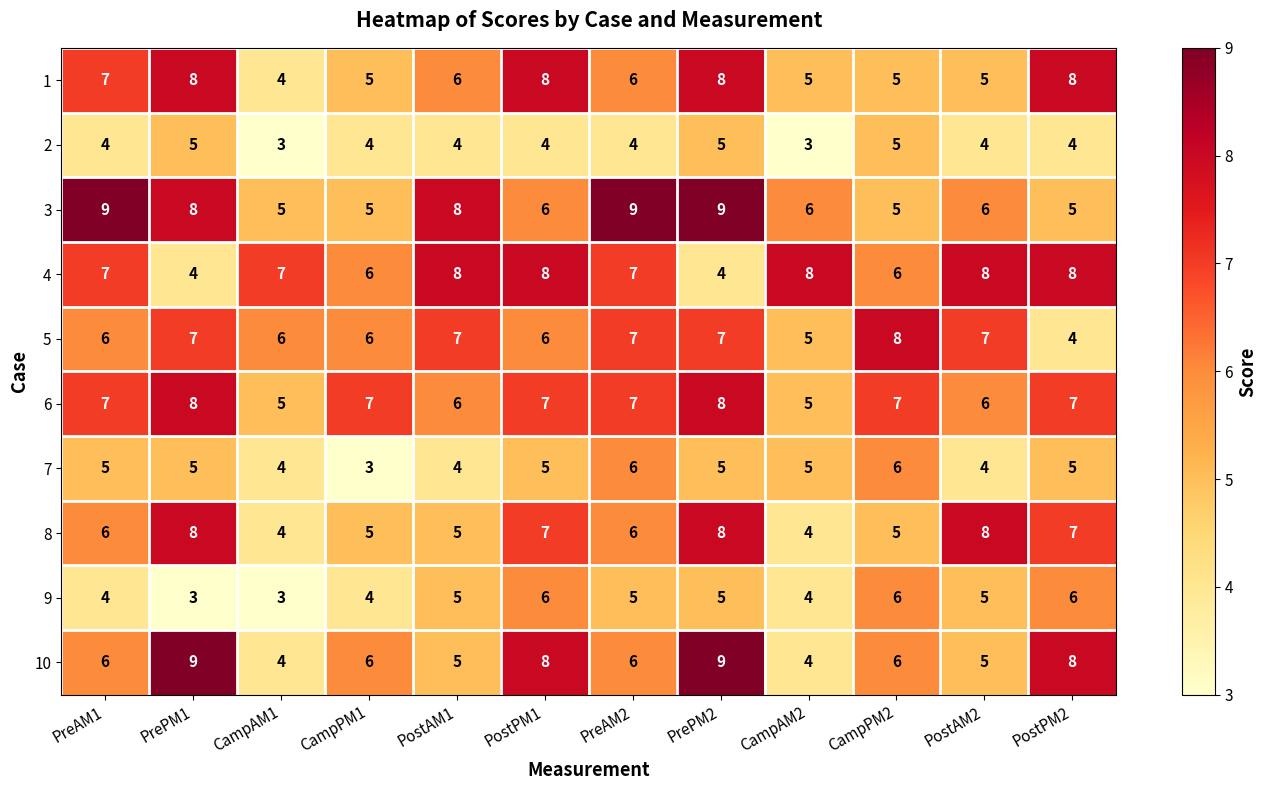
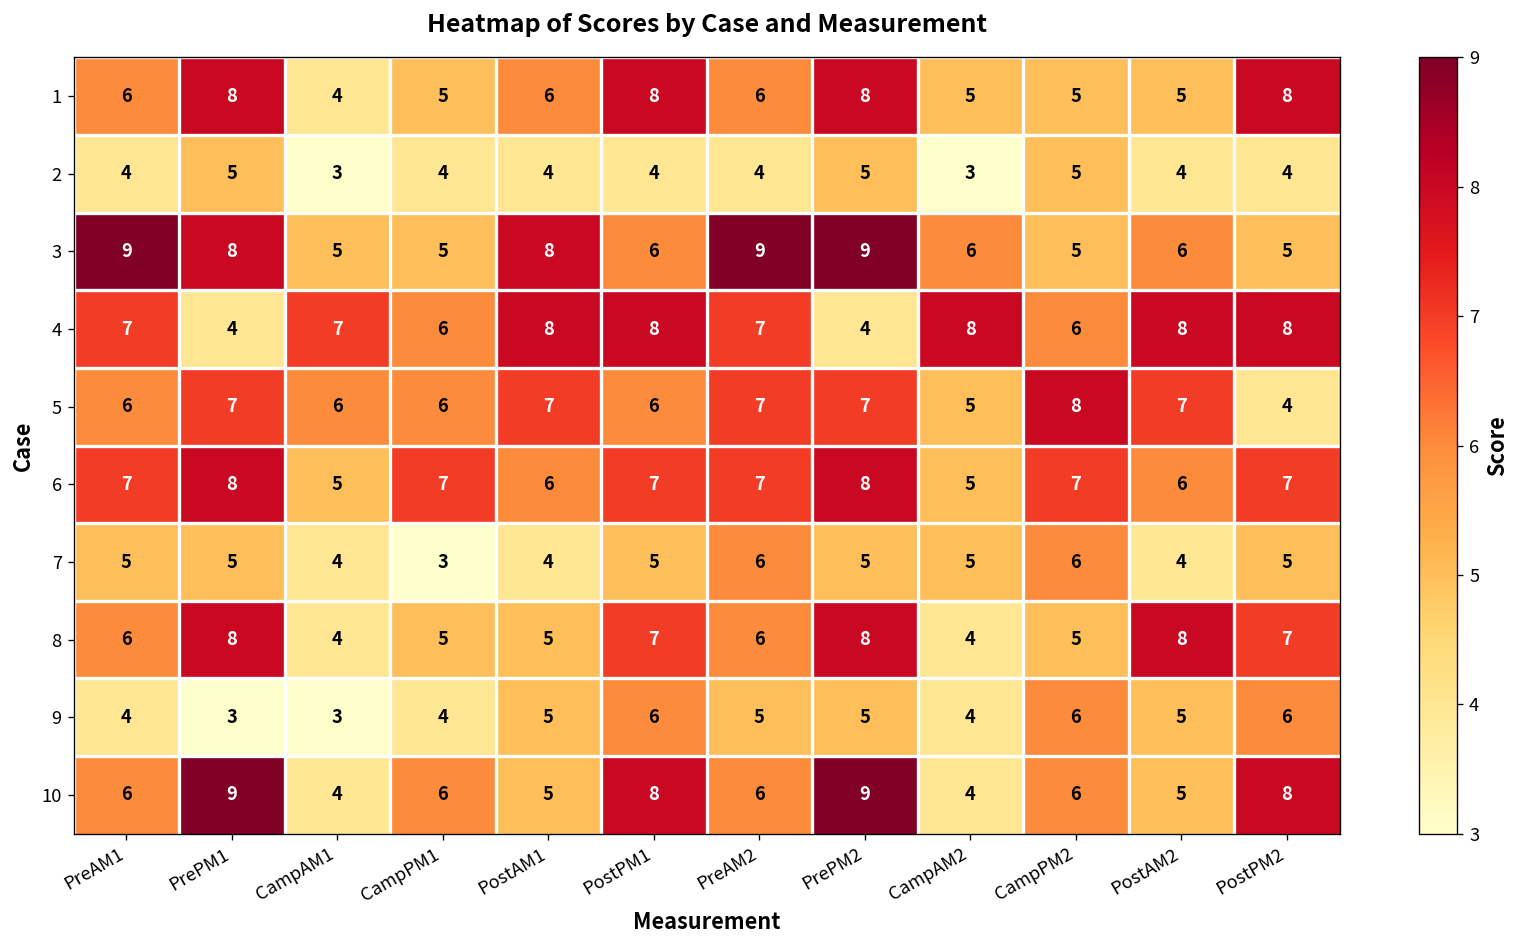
  {
    "1": {
-     "PreAM1": 7,
+     "PreAM1": 6,
      "PrePM1": 8,
      "CampAM1": 4,
      "CampPM1": 5,
      "PostAM1": 6,
      "PostPM1": 8,
      "PreAM2": 6,
      "PrePM2": 8,
      "CampAM2": 5,
      "CampPM2": 5,
      "PostAM2": 5,
      "PostPM2": 8
    },
    "2": {
      "PreAM1": 4,
      "PrePM1": 5,
      "CampAM1": 3,
      "CampPM1": 4,
      "PostAM1": 4,
      "PostPM1": 4,
      "PreAM2": 4,
      "PrePM2": 5,
      "CampAM2": 3,
      "CampPM2": 5,
      "PostAM2": 4,
      "PostPM2": 4
    },
    "3": {
      "PreAM1": 9,
      "PrePM1": 8,
      "CampAM1": 5,
      "CampPM1": 5,
      "PostAM1": 8,
      "PostPM1": 6,
      "PreAM2": 9,
      "PrePM2": 9,
      "CampAM2": 6,
      "CampPM2": 5,
      "PostAM2": 6,
      "PostPM2": 5
    },
    "4": {
      "PreAM1": 7,
      "PrePM1": 4,
      "CampAM1": 7,
      "CampPM1": 6,
      "PostAM1": 8,
      "PostPM1": 8,
      "PreAM2": 7,
      "PrePM2": 4,
      "CampAM2": 8,
      "CampPM2": 6,
      "PostAM2": 8,
      "PostPM2": 8
    },
    "5": {
      "PreAM1": 6,
      "PrePM1": 7,
      "CampAM1": 6,
      "CampPM1": 6,
      "PostAM1": 7,
      "PostPM1": 6,
      "PreAM2": 7,
      "PrePM2": 7,
      "CampAM2": 5,
      "CampPM2": 8,
      "PostAM2": 7,
      "PostPM2": 4
    },
    "6": {
      "PreAM1": 7,
      "PrePM1": 8,
      "CampAM1": 5,
      "CampPM1": 7,
      "PostAM1": 6,
      "PostPM1": 7,
      "PreAM2": 7,
      "PrePM2": 8,
      "CampAM2": 5,
      "CampPM2": 7,
      "PostAM2": 6,
      "PostPM2": 7
    },
    "7": {
      "PreAM1": 5,
      "PrePM1": 5,
      "CampAM1": 4,
      "CampPM1": 3,
      "PostAM1": 4,
      "PostPM1": 5,
      "PreAM2": 6,
      "PrePM2": 5,
      "CampAM2": 5,
      "CampPM2": 6,
      "PostAM2": 4,
      "PostPM2": 5
    },
    "8": {
      "PreAM1": 6,
      "PrePM1": 8,
      "CampAM1": 4,
      "CampPM1": 5,
      "PostAM1": 5,
      "PostPM1": 7,
      "PreAM2": 6,
      "PrePM2": 8,
      "CampAM2": 4,
      "CampPM2": 5,
      "PostAM2": 8,
      "PostPM2": 7
    },
    "9": {
      "PreAM1": 4,
      "PrePM1": 3,
      "CampAM1": 3,
      "CampPM1": 4,
      "PostAM1": 5,
      "PostPM1": 6,
      "PreAM2": 5,
      "PrePM2": 5,
      "CampAM2": 4,
      "CampPM2": 6,
      "PostAM2": 5,
      "PostPM2": 6
    },
    "10": {
      "PreAM1": 6,
      "PrePM1": 9,
      "CampAM1": 4,
      "CampPM1": 6,
      "PostAM1": 5,
      "PostPM1": 8,
      "PreAM2": 6,
      "PrePM2": 9,
      "CampAM2": 4,
      "CampPM2": 6,
      "PostAM2": 5,
      "PostPM2": 8
    }
  }
